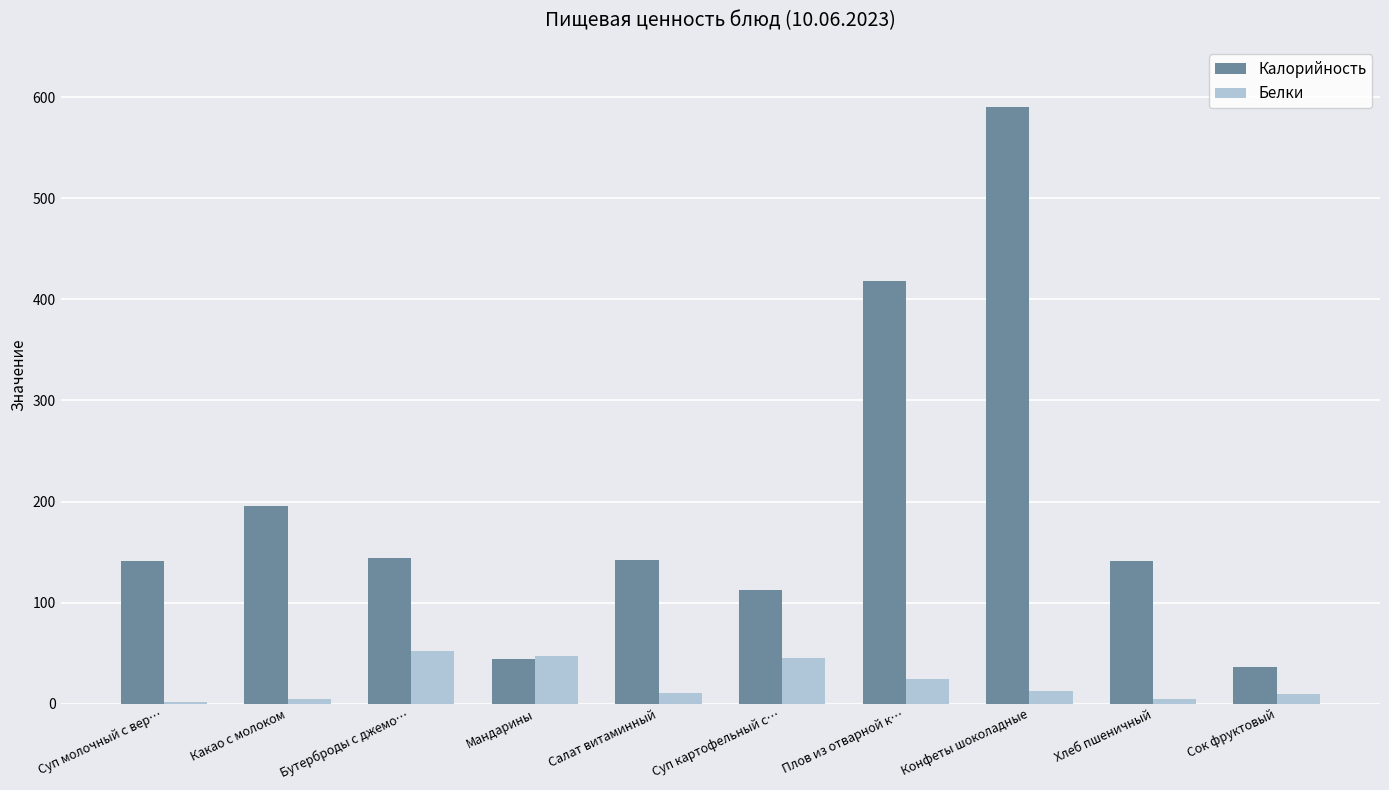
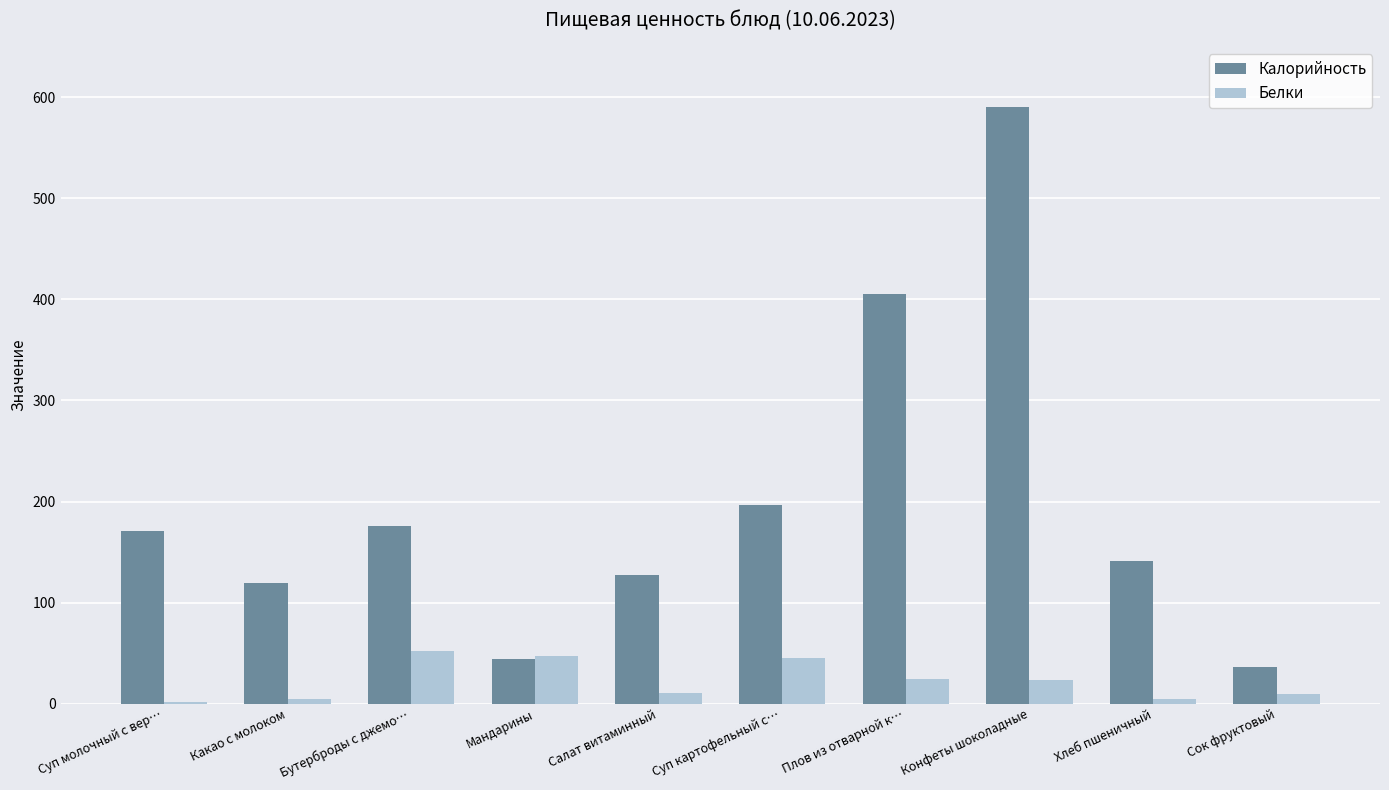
  {
    "Калорийность": {
-     "Суп молочный с вер…": 141,
-     "Какао с молоком": 196,
-     "Бутерброды с джемо…": 144,
+     "Суп молочный с вер…": 171,
+     "Какао с молоком": 119,
+     "Бутерброды с джемо…": 176,
      "Мандарины": 44,
-     "Салат витаминный": 142,
-     "Суп картофельный с…": 112,
-     "Плов из отварной к…": 418,
+     "Салат витаминный": 127,
+     "Суп картофельный с…": 197,
+     "Плов из отварной к…": 405,
      "Конфеты шоколадные": 590,
      "Хлеб пшеничный": 141,
      "Сок фруктовый": 36
    },
    "Белки": {
      "Какао с молоком": 5,
      "Бутерброды с джемо…": 52,
      "Мандарины": 47,
      "Салат витаминный": 11,
      "Суп картофельный с…": 45,
      "Плов из отварной к…": 24,
-     "Конфеты шоколадные": 12,
+     "Конфеты шоколадные": 23,
      "Хлеб пшеничный": 5,
      "Сок фруктовый": 10
    }
  }
